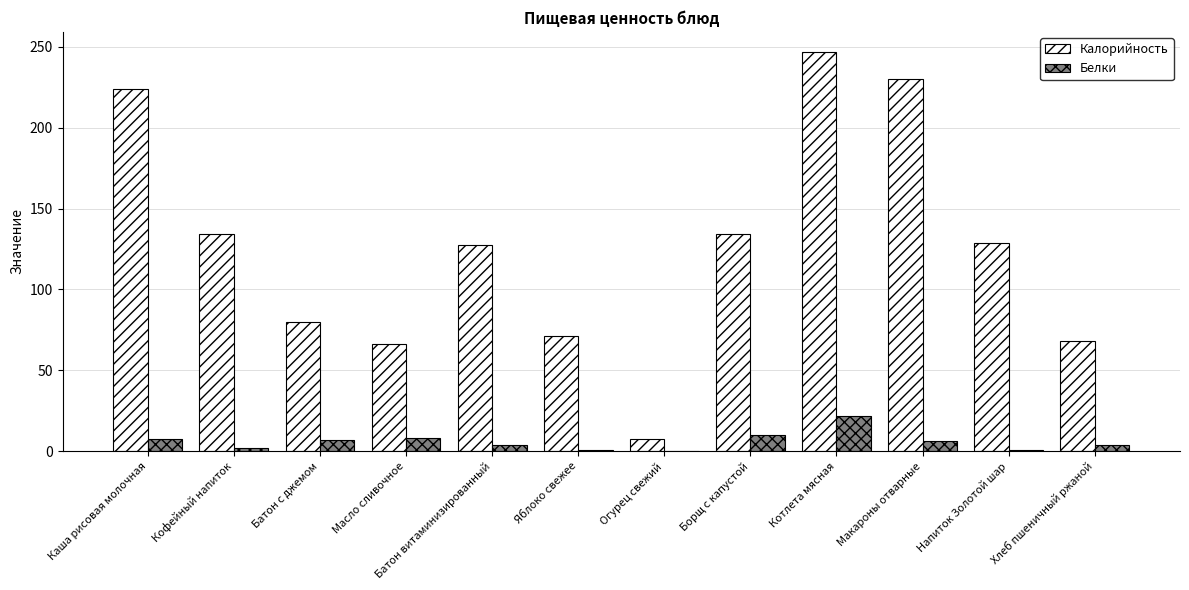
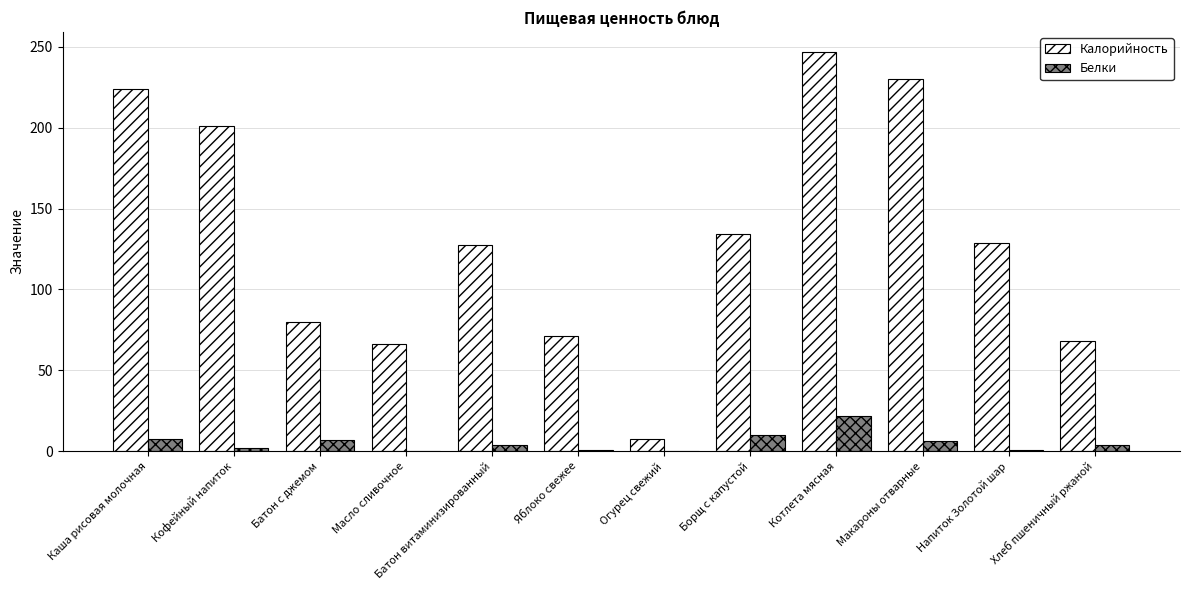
  {
    "Калорийность": {
      "Каша рисовая молочная": 224,
-     "Кофейный напиток": 134,
+     "Кофейный напиток": 201,
      "Батон с джемом": 80,
      "Масло сливочное": 66,
      "Батон витаминизированный": 128,
      "Яблоко свежее": 71,
      "Огурец свежий": 8,
      "Борщ с капустой": 134,
      "Котлета мясная": 247,
      "Макароны отварные": 230,
      "Напиток Золотой шар": 129,
      "Хлеб пшеничный ржаной": 68
    },
    "Белки": {
      "Каша рисовая молочная": 7,
      "Кофейный напиток": 2,
      "Батон с джемом": 7,
-     "Масло сливочное": 8,
+     "Масло сливочное": 0,
      "Батон витаминизированный": 4,
      "Огурец свежий": 0,
      "Борщ с капустой": 10,
      "Котлета мясная": 22,
      "Макароны отварные": 6,
      "Хлеб пшеничный ржаной": 4
    }
  }
